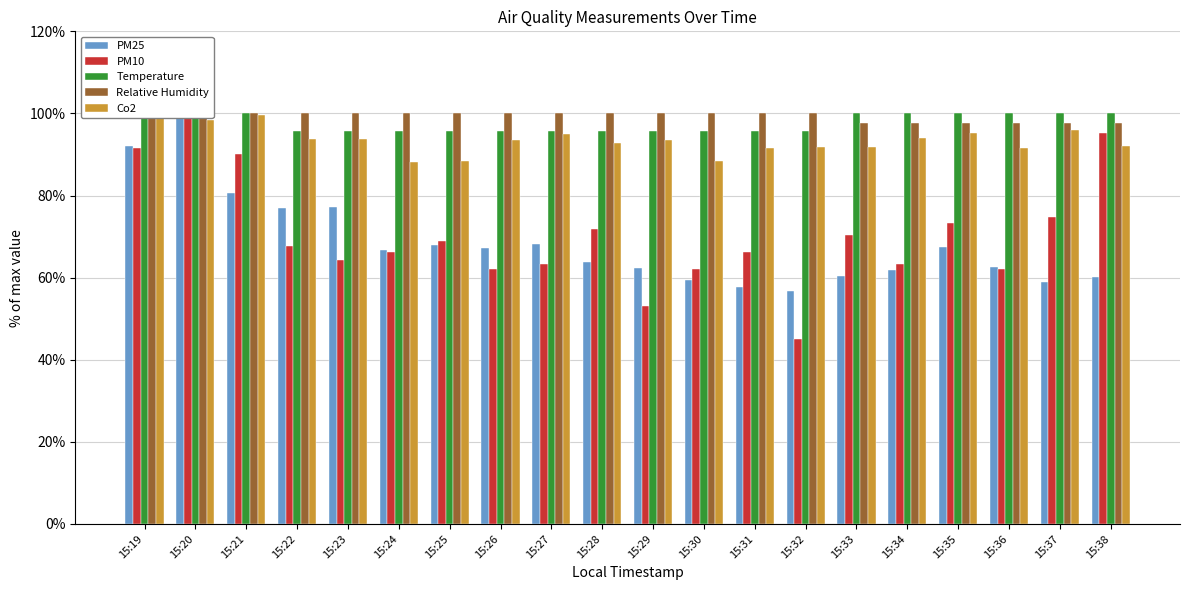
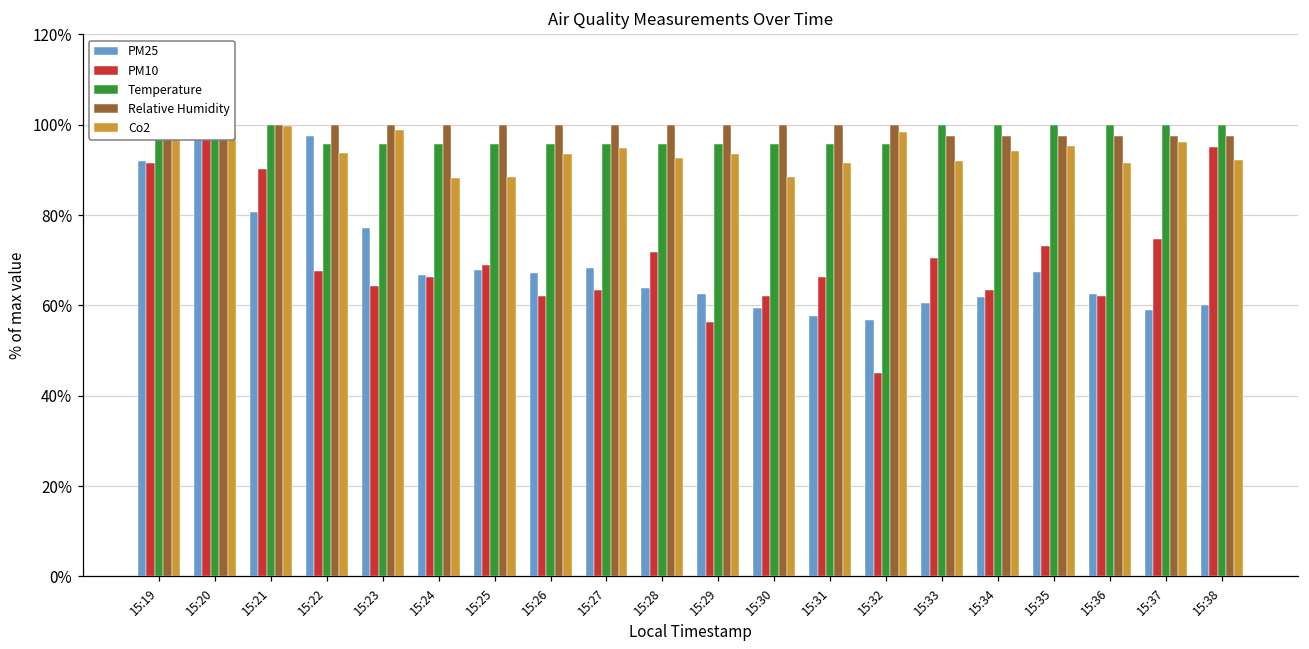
  {
    "PM25": {
      "15:19": "92%",
      "15:21": "81%",
-     "15:22": "77%",
+     "15:22": "97%",
      "15:23": "77%",
      "15:24": "67%",
      "15:25": "68%",
      "15:26": "67%",
      "15:27": "68%",
      "15:28": "64%",
      "15:29": "62%",
      "15:30": "59%",
      "15:31": "58%",
      "15:32": "57%",
      "15:33": "60%",
      "15:34": "62%",
      "15:35": "67%",
      "15:36": "63%",
      "15:37": "59%",
      "15:38": "60%"
    },
    "PM10": {
      "15:19": "92%",
      "15:21": "90%",
      "15:22": "68%",
      "15:23": "64%",
      "15:24": "66%",
      "15:25": "69%",
      "15:26": "62%",
      "15:27": "63%",
      "15:28": "72%",
-     "15:29": "53%",
+     "15:29": "56%",
      "15:30": "62%",
      "15:31": "66%",
      "15:32": "45%",
      "15:33": "70%",
      "15:34": "63%",
      "15:35": "73%",
      "15:36": "62%",
      "15:37": "75%",
      "15:38": "95%"
    },
    "Temperature": {
      "15:21": "100%",
      "15:22": "96%",
      "15:23": "96%",
      "15:24": "96%",
      "15:25": "96%",
      "15:26": "96%",
      "15:27": "96%",
      "15:28": "96%",
      "15:29": "96%",
      "15:30": "96%",
      "15:31": "96%",
      "15:32": "96%",
      "15:33": "100%",
      "15:34": "100%",
      "15:35": "100%",
      "15:36": "100%",
      "15:37": "100%",
      "15:38": "100%"
    },
    "Relative Humidity": {
      "15:21": "100%",
      "15:22": "100%",
      "15:23": "100%",
      "15:24": "100%",
      "15:25": "100%",
      "15:26": "100%",
      "15:27": "100%",
      "15:28": "100%",
      "15:29": "100%",
      "15:30": "100%",
      "15:31": "100%",
      "15:32": "100%",
      "15:33": "98%",
      "15:34": "98%",
      "15:35": "98%",
      "15:36": "98%",
      "15:37": "98%",
      "15:38": "98%"
    },
    "Co2": {
      "15:20": "98%",
      "15:21": "100%",
      "15:22": "94%",
-     "15:23": "94%",
+     "15:23": "99%",
      "15:24": "88%",
      "15:25": "89%",
      "15:26": "94%",
      "15:27": "95%",
      "15:28": "93%",
      "15:29": "94%",
      "15:30": "89%",
      "15:31": "92%",
-     "15:32": "92%",
+     "15:32": "98%",
      "15:33": "92%",
      "15:34": "94%",
      "15:35": "95%",
      "15:36": "92%",
      "15:37": "96%",
      "15:38": "92%"
    }
  }
